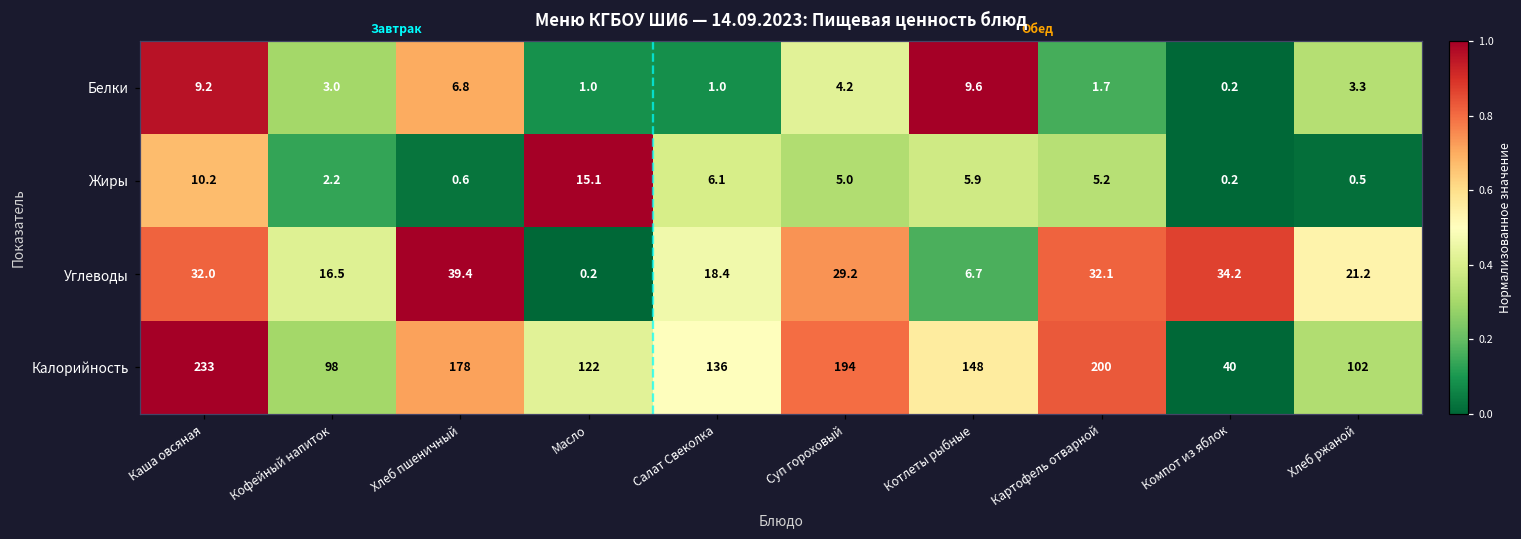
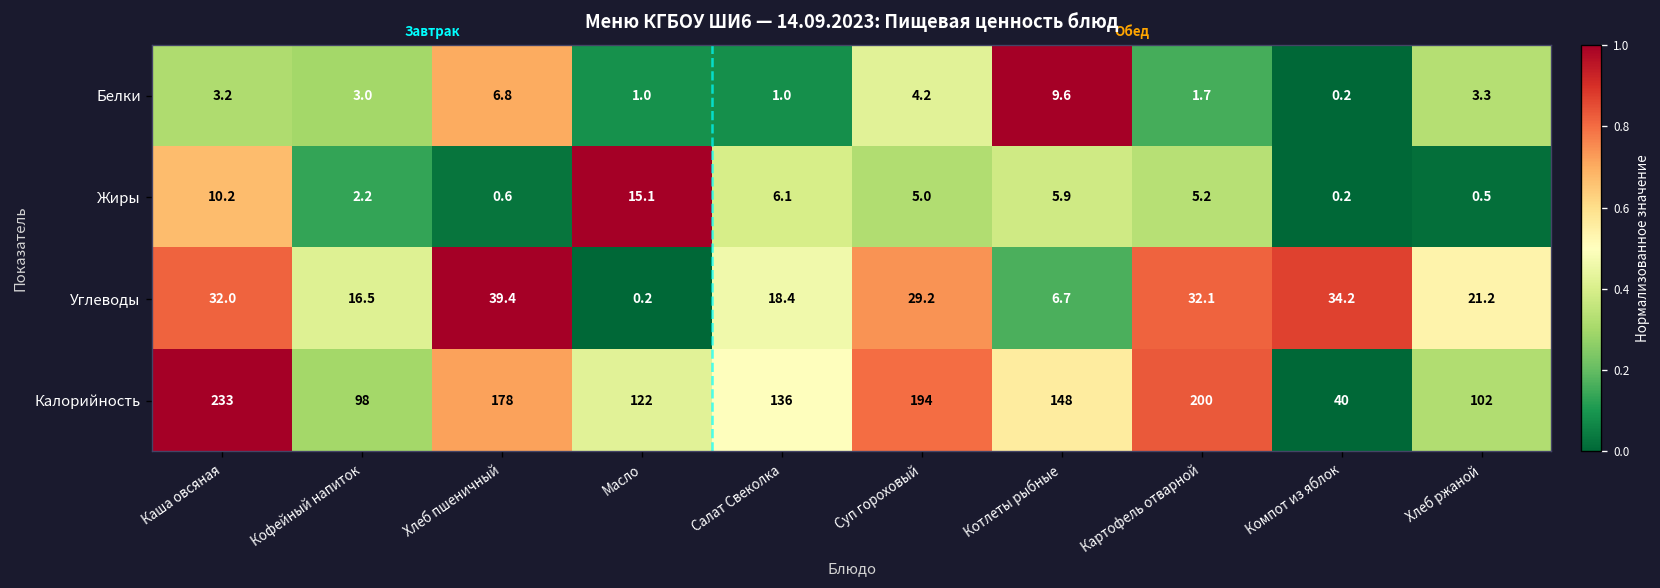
  {
    "Белки": {
-     "Каша овсяная": 9.2,
+     "Каша овсяная": 3.2,
      "Кофейный напиток": 3.0,
      "Хлеб пшеничный": 6.8,
      "Масло": 1.0,
      "Салат Свеколка": 1.0,
      "Суп гороховый": 4.2,
      "Котлеты рыбные": 9.6,
      "Картофель отварной": 1.7,
      "Компот из яблок": 0.2,
      "Хлеб ржаной": 3.3
    },
    "Жиры": {
      "Каша овсяная": 10.2,
      "Кофейный напиток": 2.2,
      "Хлеб пшеничный": 0.6,
      "Масло": 15.1,
      "Салат Свеколка": 6.1,
      "Суп гороховый": 5.0,
      "Котлеты рыбные": 5.9,
      "Картофель отварной": 5.2,
      "Компот из яблок": 0.2,
      "Хлеб ржаной": 0.5
    },
    "Углеводы": {
      "Каша овсяная": 32.0,
      "Кофейный напиток": 16.5,
      "Хлеб пшеничный": 39.4,
      "Масло": 0.2,
      "Салат Свеколка": 18.4,
      "Суп гороховый": 29.2,
      "Котлеты рыбные": 6.7,
      "Картофель отварной": 32.1,
      "Компот из яблок": 34.2,
      "Хлеб ржаной": 21.2
    },
    "Калорийность": {
      "Каша овсяная": 233,
      "Кофейный напиток": 98,
      "Хлеб пшеничный": 178,
      "Масло": 122,
      "Салат Свеколка": 136,
      "Суп гороховый": 194,
      "Котлеты рыбные": 148,
      "Картофель отварной": 200,
      "Компот из яблок": 40,
      "Хлеб ржаной": 102
    }
  }
